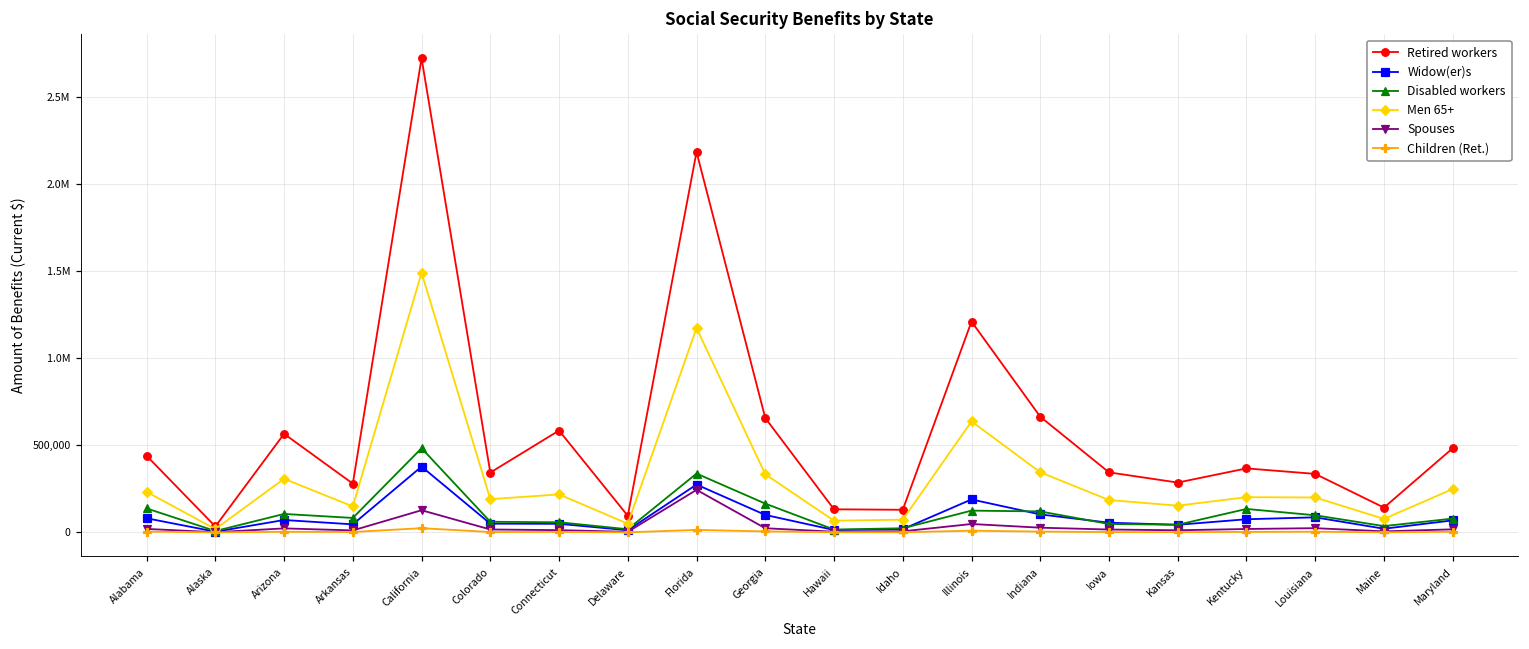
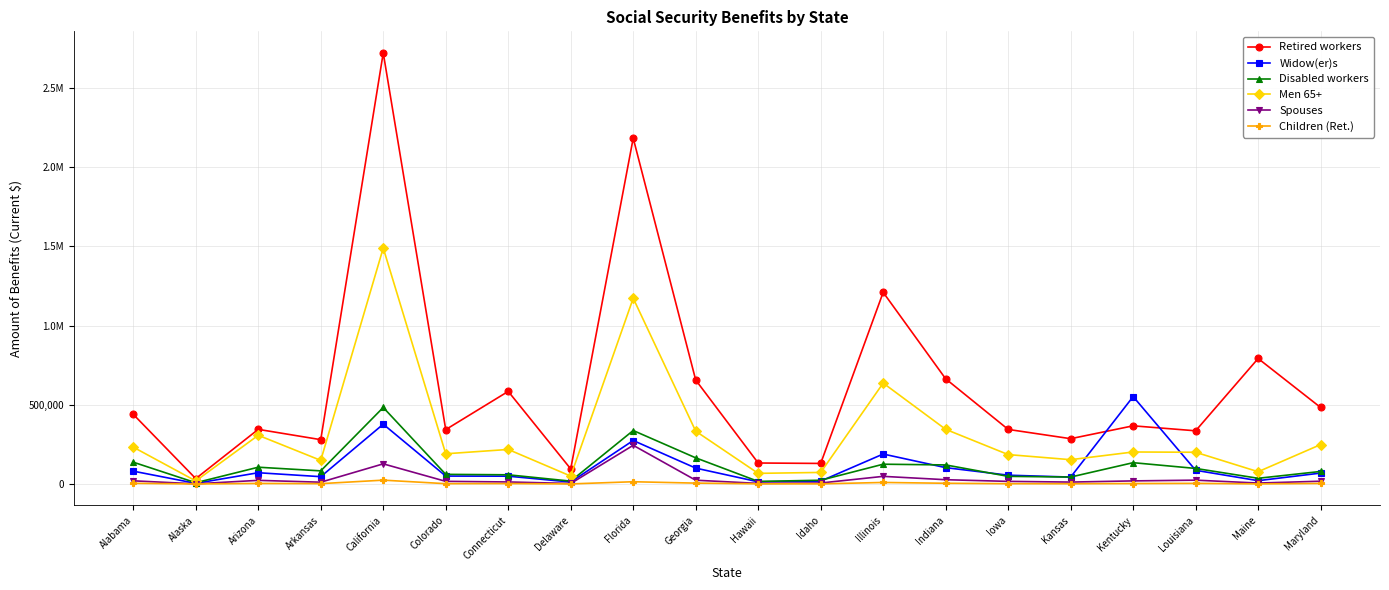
  {
    "Retired workers": {
      "Alabama": "440,000",
-     "Arizona": "570,000",
+     "Arizona": "340,000",
      "Arkansas": "280,000",
      "California": "2,720,000",
      "Colorado": "340,000",
      "Connecticut": "580,000",
      "Delaware": "100,000",
      "Florida": "2,180,000",
      "Georgia": "660,000",
      "Hawaii": "130,000",
      "Idaho": "130,000",
      "Illinois": "1,210,000",
      "Indiana": "660,000",
      "Iowa": "340,000",
      "Kansas": "290,000",
      "Kentucky": "370,000",
      "Louisiana": "340,000",
-     "Maine": "140,000",
+     "Maine": "790,000",
      "Maryland": "480,000"
    },
    "Widow(er)s": {
      "Alabama": "80,000",
      "Arizona": "70,000",
      "Arkansas": "50,000",
      "California": "380,000",
      "Florida": "270,000",
      "Georgia": "100,000",
      "Illinois": "190,000",
      "Indiana": "100,000",
-     "Kentucky": "80,000"
+     "Kentucky": "550,000"
    },
    "Disabled workers": {
      "Alabama": "140,000",
      "Arizona": "110,000",
      "Arkansas": "80,000",
      "California": "480,000",
      "Florida": "340,000",
      "Georgia": "170,000",
      "Illinois": "130,000",
      "Indiana": "120,000",
      "Kentucky": "130,000"
    },
    "Spouses": {
      "Arizona": "20,000",
      "California": "130,000",
      "Florida": "240,000",
      "Georgia": "20,000",
      "Illinois": "50,000",
      "Indiana": "30,000",
      "Kentucky": "20,000",
      "Louisiana": "20,000"
    }
  }
